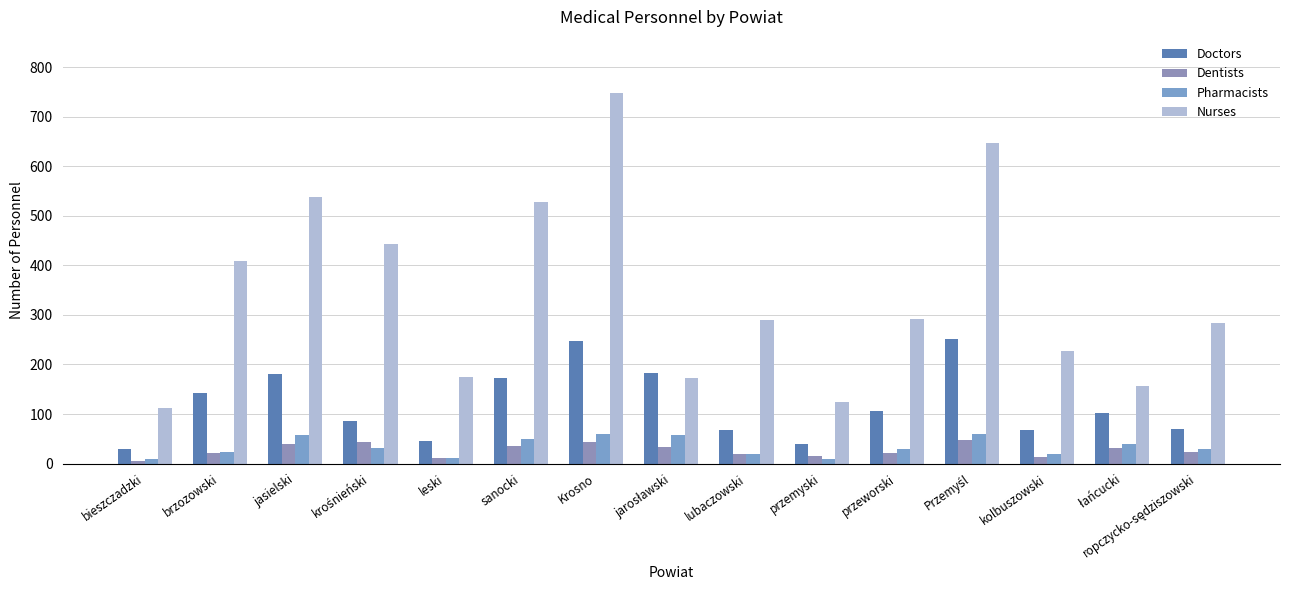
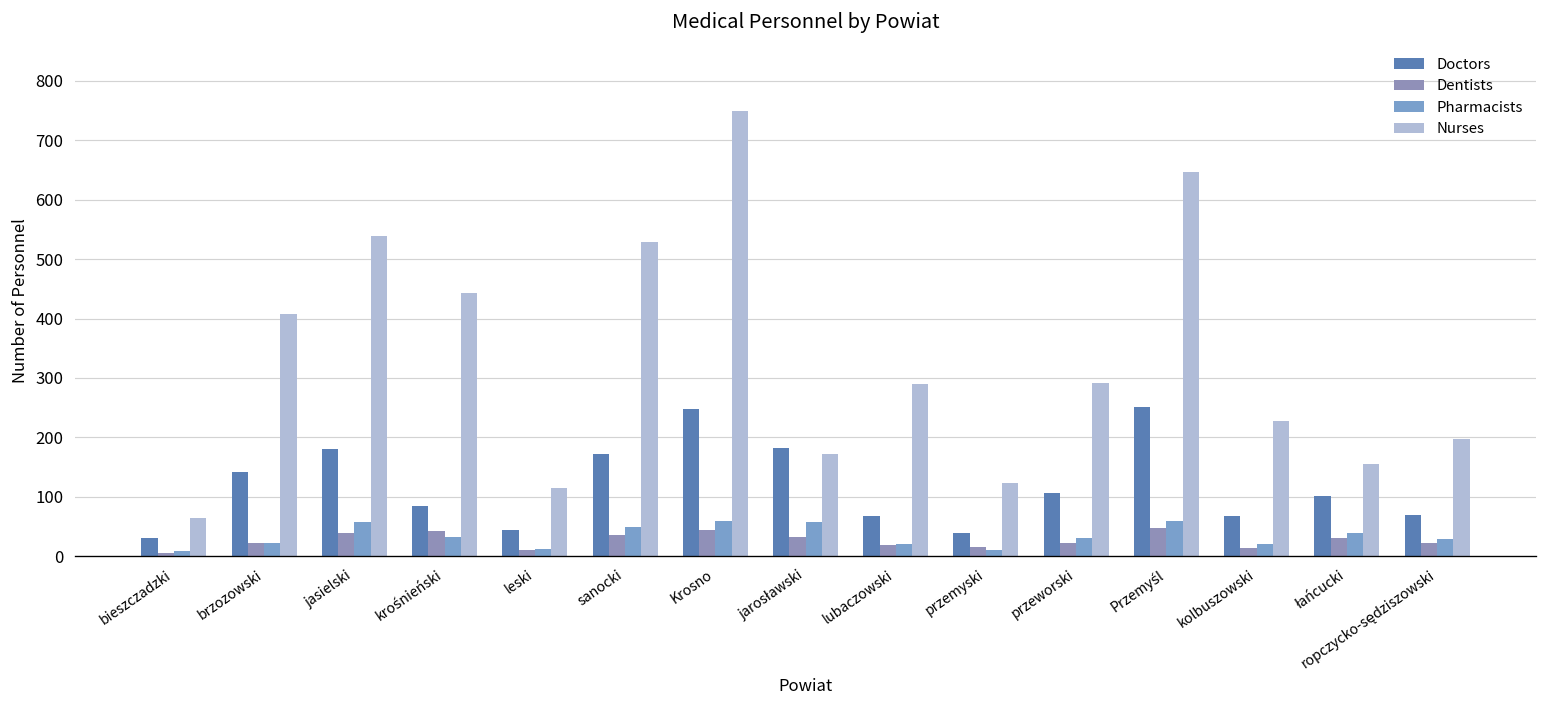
  {
    "Nurses": {
-     "bieszczadzki": 110,
+     "bieszczadzki": 70,
      "brzozowski": 410,
      "jasielski": 540,
      "krośnieński": 440,
-     "leski": 180,
+     "leski": 120,
      "sanocki": 530,
      "Krosno": 750,
      "jarosławski": 170,
      "lubaczowski": 290,
      "przemyski": 120,
      "przeworski": 290,
      "Przemyśl": 650,
      "kolbuszowski": 230,
      "łańcucki": 160,
-     "ropczycko-sędziszowski": 280
+     "ropczycko-sędziszowski": 200
    }
  }
